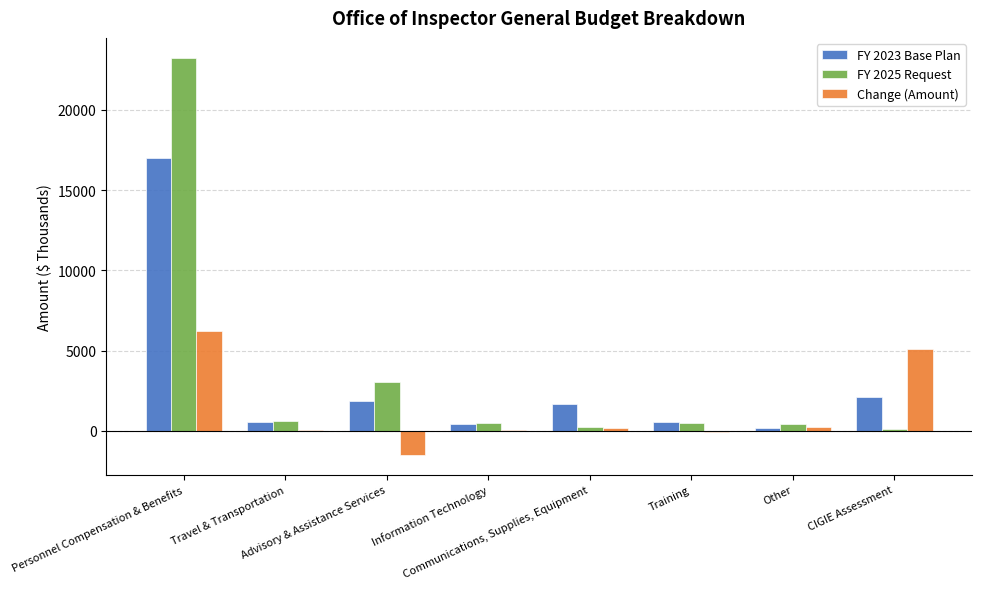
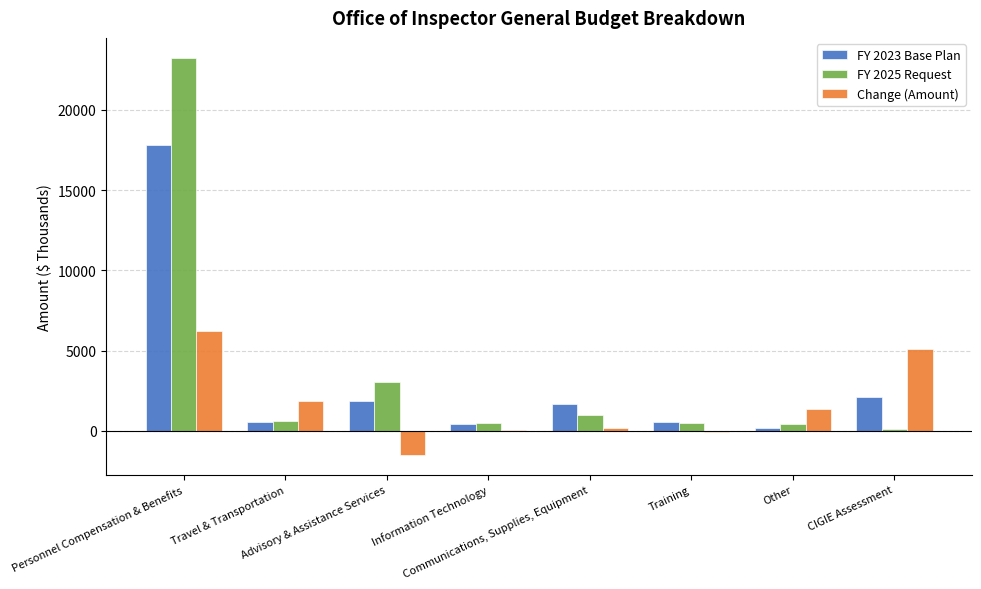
  {
    "FY 2023 Base Plan": {
-     "Personnel Compensation & Benefits": 17000,
+     "Personnel Compensation & Benefits": 17800,
      "Travel & Transportation": 600,
      "Advisory & Assistance Services": 1900,
      "Information Technology": 400,
      "Communications, Supplies, Equipment": 1700,
      "Training": 500,
      "Other": 200,
      "CIGIE Assessment": 2100
    },
    "FY 2025 Request": {
      "Personnel Compensation & Benefits": 23200,
      "Travel & Transportation": 700,
      "Advisory & Assistance Services": 3100,
      "Information Technology": 500,
-     "Communications, Supplies, Equipment": 300,
+     "Communications, Supplies, Equipment": 1000,
      "Training": 500,
      "Other": 400
    },
    "Change (Amount)": {
      "Personnel Compensation & Benefits": 6200,
-     "Travel & Transportation": 100,
+     "Travel & Transportation": 1900,
      "Advisory & Assistance Services": -1500,
      "Communications, Supplies, Equipment": 200,
-     "Other": 200,
+     "Other": 1300,
      "CIGIE Assessment": 5100
    }
  }
